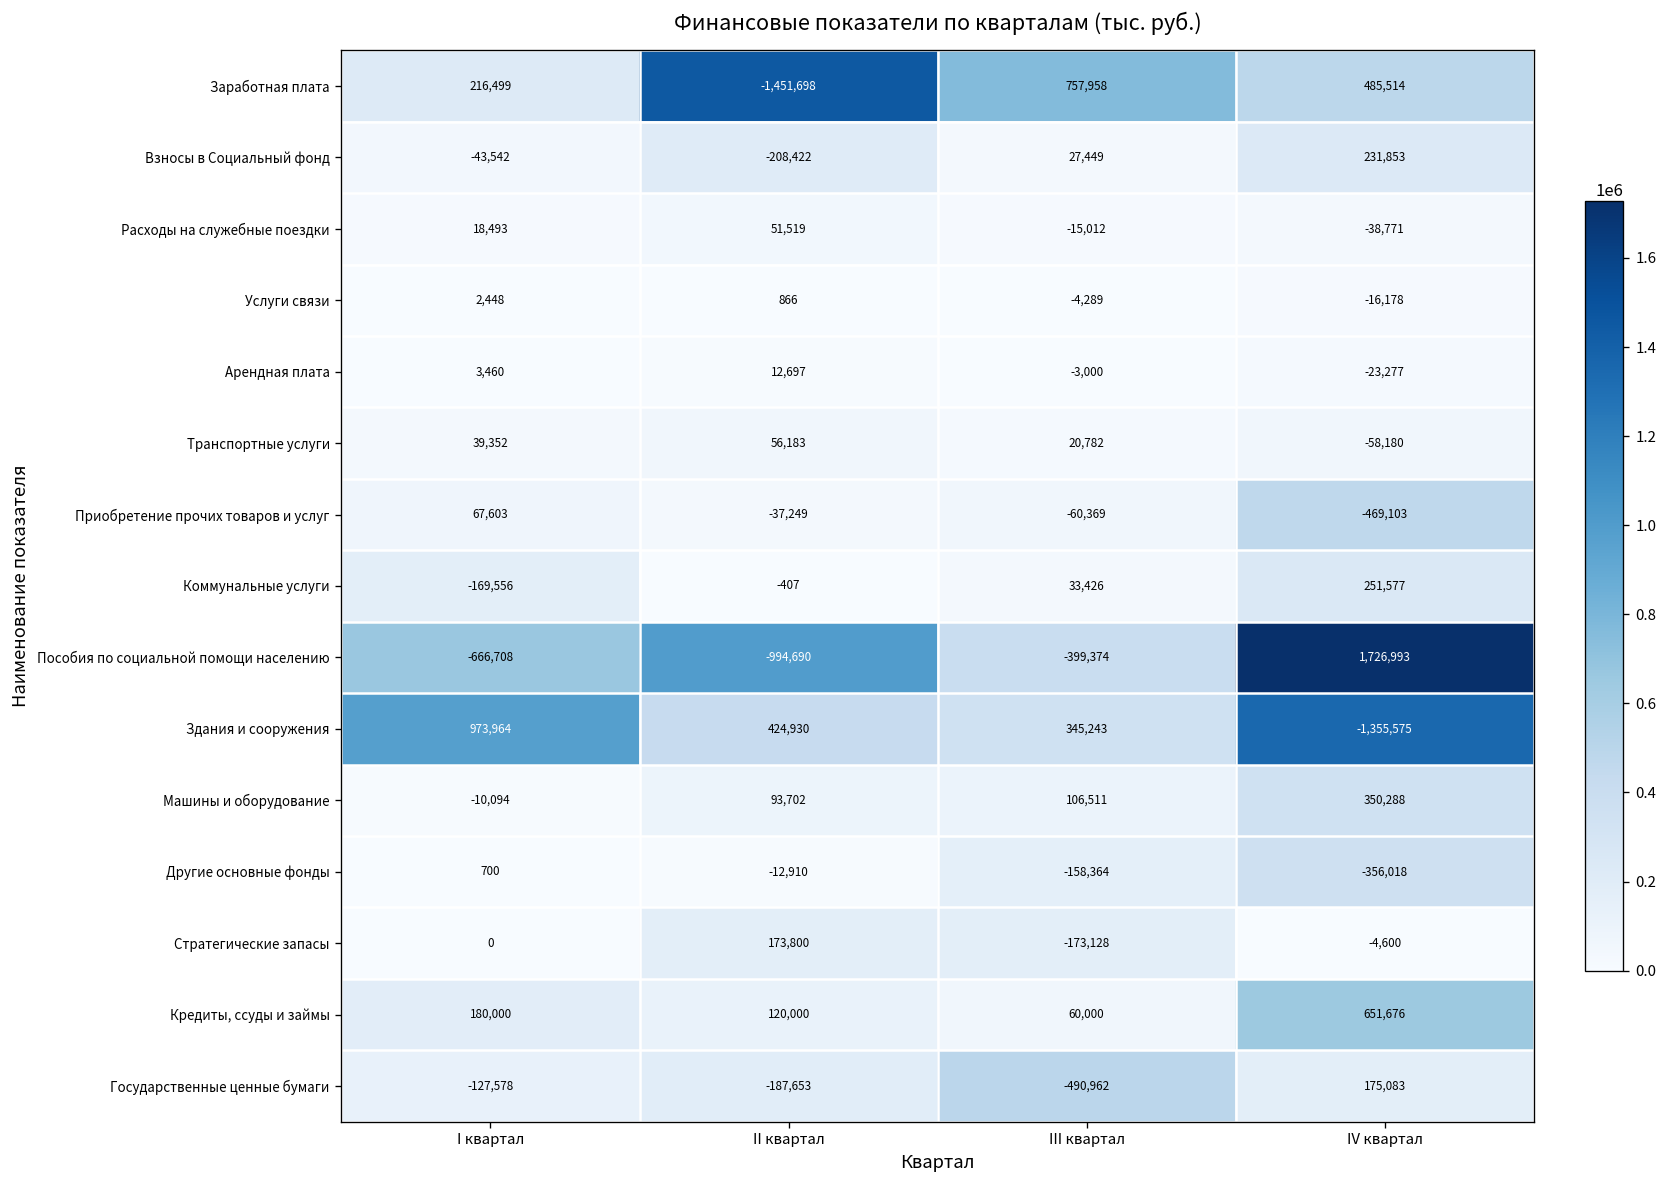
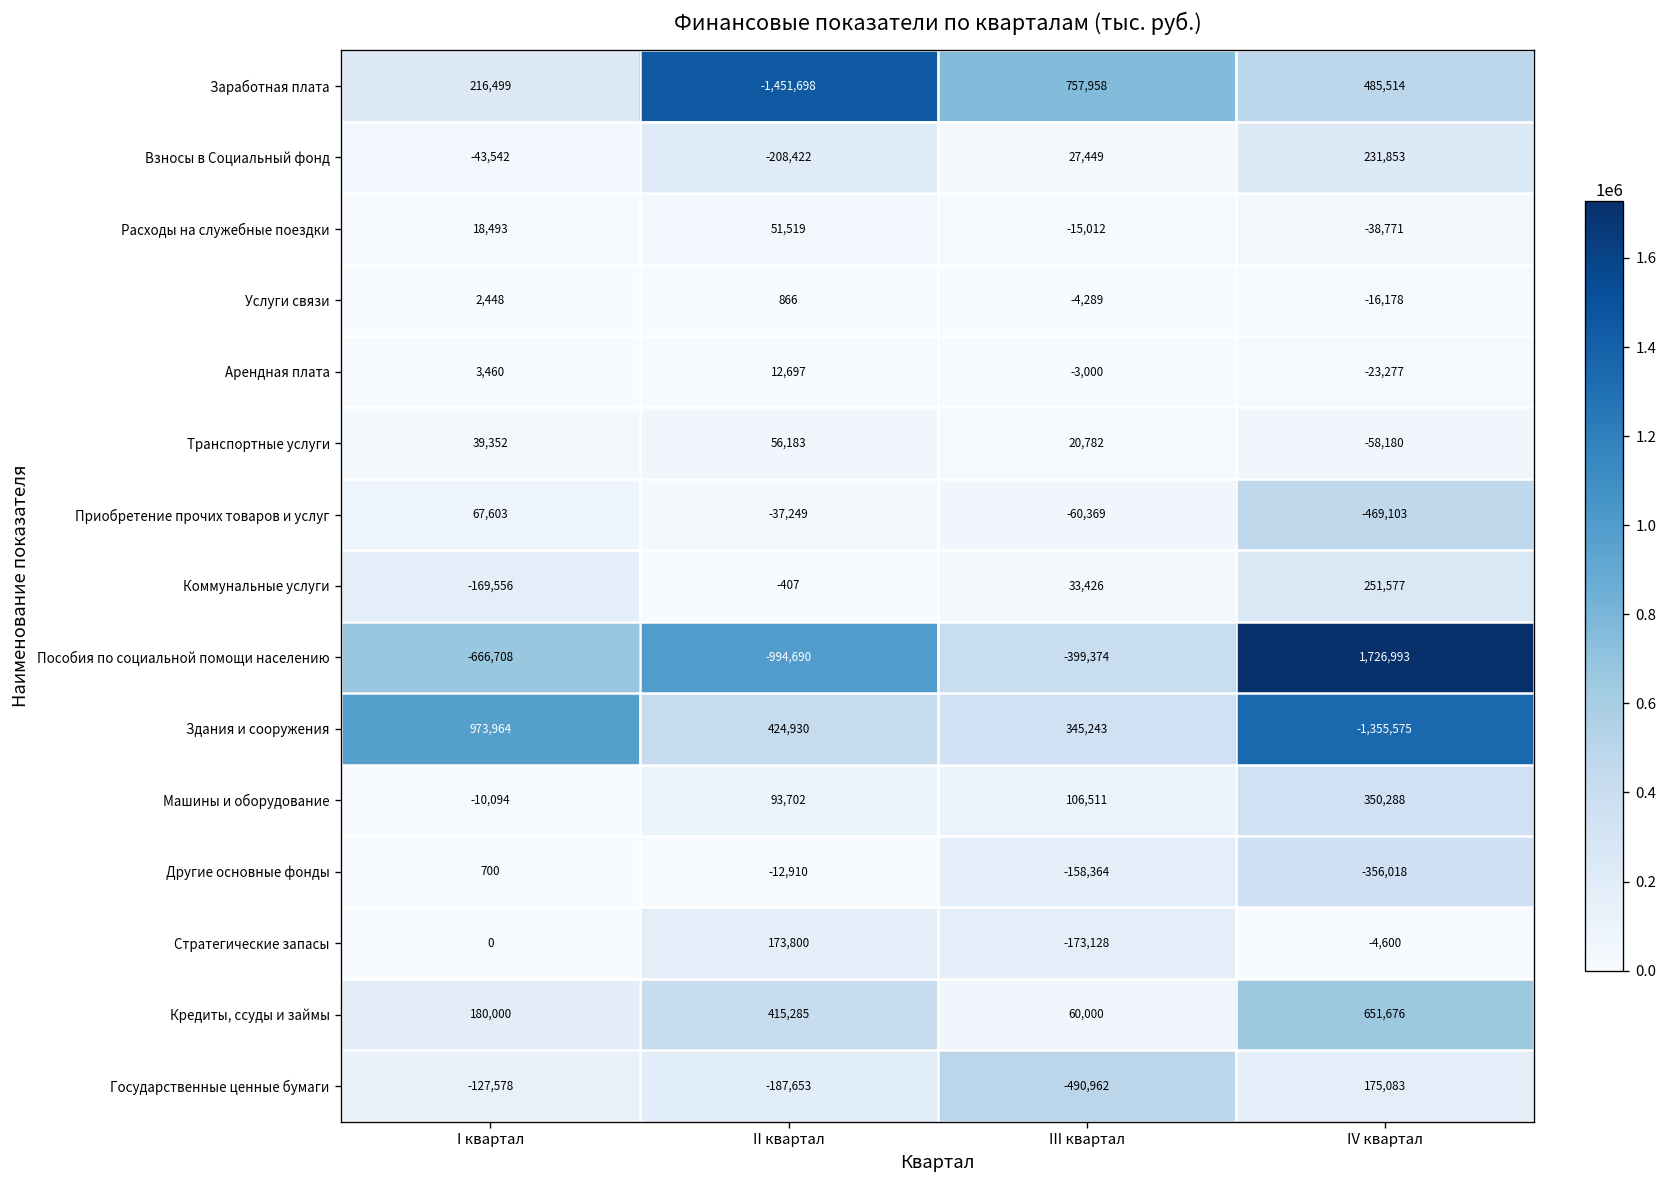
  {
    "Заработная плата": {
      "I квартал": "216,499",
      "II квартал": "-1,451,698",
      "III квартал": "757,958",
      "IV квартал": "485,514"
    },
    "Взносы в Социальный фонд": {
      "I квартал": "-43,542",
      "II квартал": "-208,422",
      "III квартал": "27,449",
      "IV квартал": "231,853"
    },
    "Расходы на служебные поездки": {
      "I квартал": "18,493",
      "II квартал": "51,519",
      "III квартал": "-15,012",
      "IV квартал": "-38,771"
    },
    "Услуги связи": {
      "I квартал": "2,448",
      "II квартал": "866",
      "III квартал": "-4,289",
      "IV квартал": "-16,178"
    },
    "Арендная плата": {
      "I квартал": "3,460",
      "II квартал": "12,697",
      "III квартал": "-3,000",
      "IV квартал": "-23,277"
    },
    "Транспортные услуги": {
      "I квартал": "39,352",
      "II квартал": "56,183",
      "III квартал": "20,782",
      "IV квартал": "-58,180"
    },
    "Приобретение прочих товаров и услуг": {
      "I квартал": "67,603",
      "II квартал": "-37,249",
      "III квартал": "-60,369",
      "IV квартал": "-469,103"
    },
    "Коммунальные услуги": {
      "I квартал": "-169,556",
      "II квартал": "-407",
      "III квартал": "33,426",
      "IV квартал": "251,577"
    },
    "Пособия по социальной помощи населению": {
      "I квартал": "-666,708",
      "II квартал": "-994,690",
      "III квартал": "-399,374",
      "IV квартал": "1,726,993"
    },
    "Здания и сооружения": {
      "I квартал": "973,964",
      "II квартал": "424,930",
      "III квартал": "345,243",
      "IV квартал": "-1,355,575"
    },
    "Машины и оборудование": {
      "I квартал": "-10,094",
      "II квартал": "93,702",
      "III квартал": "106,511",
      "IV квартал": "350,288"
    },
    "Другие основные фонды": {
      "I квартал": "700",
      "II квартал": "-12,910",
      "III квартал": "-158,364",
      "IV квартал": "-356,018"
    },
    "Стратегические запасы": {
      "I квартал": "0",
      "II квартал": "173,800",
      "III квартал": "-173,128",
      "IV квартал": "-4,600"
    },
    "Кредиты, ссуды и займы": {
      "I квартал": "180,000",
-     "II квартал": "120,000",
+     "II квартал": "415,285",
      "III квартал": "60,000",
      "IV квартал": "651,676"
    },
    "Государственные ценные бумаги": {
      "I квартал": "-127,578",
      "II квартал": "-187,653",
      "III квартал": "-490,962",
      "IV квартал": "175,083"
    }
  }
